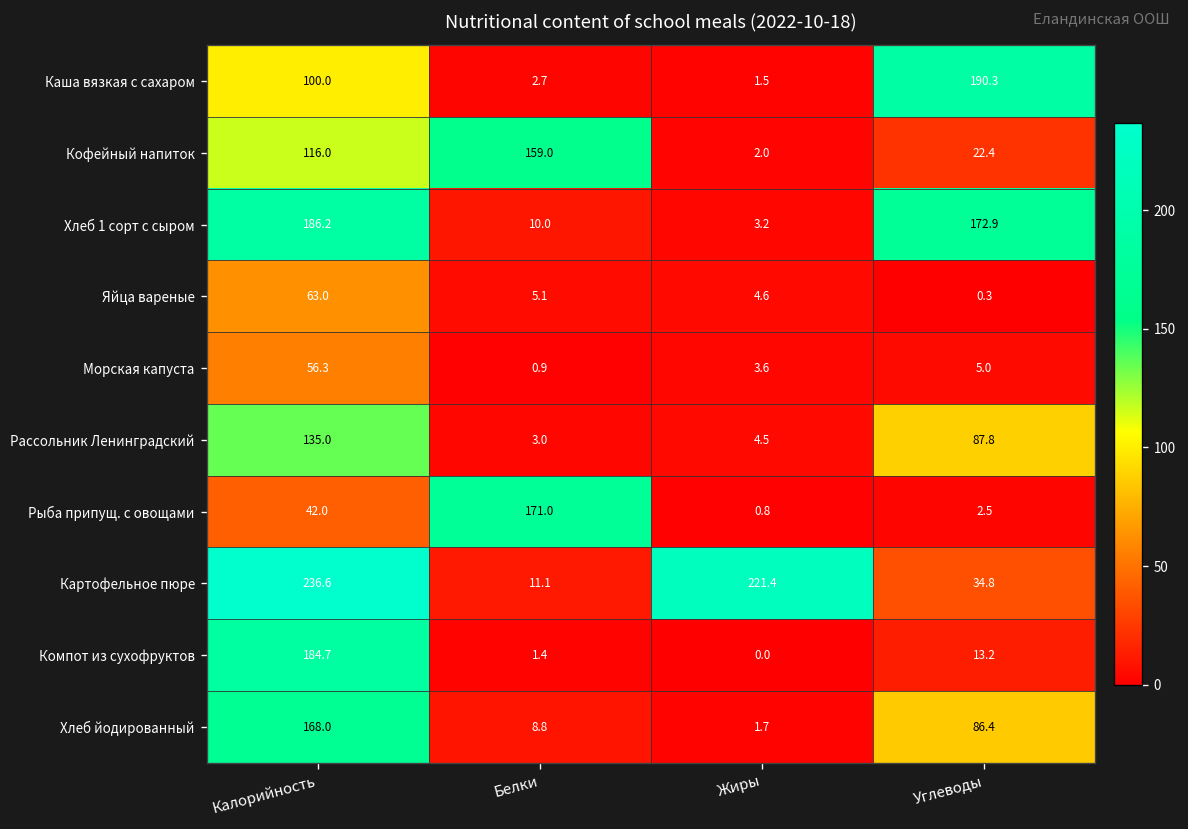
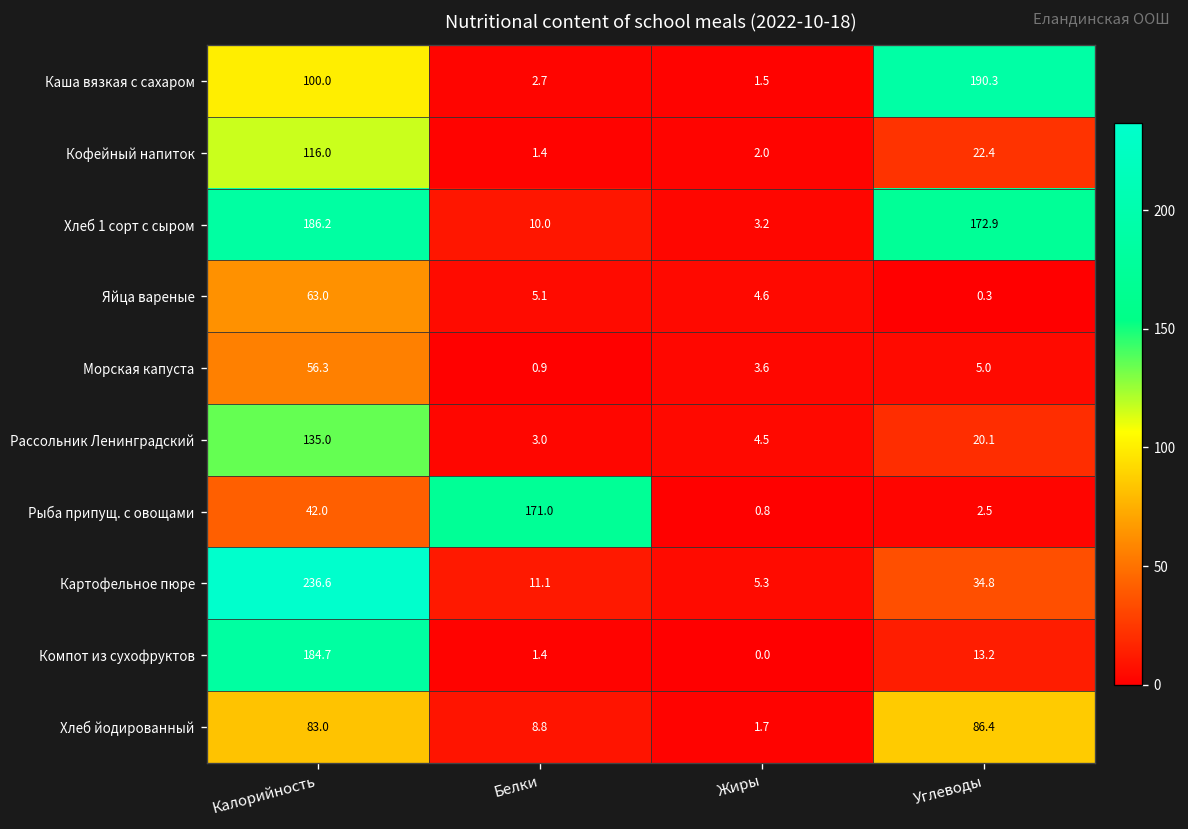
  {
    "Каша вязкая с сахаром": {
      "Калорийность": 100.0,
      "Белки": 2.7,
      "Жиры": 1.5,
      "Углеводы": 190.3
    },
    "Кофейный напиток": {
      "Калорийность": 116.0,
-     "Белки": 159.0,
+     "Белки": 1.4,
      "Жиры": 2.0,
      "Углеводы": 22.4
    },
    "Хлеб 1 сорт с сыром": {
      "Калорийность": 186.2,
      "Белки": 10.0,
      "Жиры": 3.2,
      "Углеводы": 172.9
    },
    "Яйца вареные": {
      "Калорийность": 63.0,
      "Белки": 5.1,
      "Жиры": 4.6,
      "Углеводы": 0.3
    },
    "Морская капуста": {
      "Калорийность": 56.3,
      "Белки": 0.9,
      "Жиры": 3.6,
      "Углеводы": 5.0
    },
    "Рассольник Ленинградский": {
      "Калорийность": 135.0,
      "Белки": 3.0,
      "Жиры": 4.5,
-     "Углеводы": 87.8
+     "Углеводы": 20.1
    },
    "Рыба припущ. с овощами": {
      "Калорийность": 42.0,
      "Белки": 171.0,
      "Жиры": 0.8,
      "Углеводы": 2.5
    },
    "Картофельное пюре": {
      "Калорийность": 236.6,
      "Белки": 11.1,
-     "Жиры": 221.4,
+     "Жиры": 5.3,
      "Углеводы": 34.8
    },
    "Компот из сухофруктов": {
      "Калорийность": 184.7,
      "Белки": 1.4,
      "Жиры": 0.0,
      "Углеводы": 13.2
    },
    "Хлеб йодированный": {
-     "Калорийность": 168.0,
+     "Калорийность": 83.0,
      "Белки": 8.8,
      "Жиры": 1.7,
      "Углеводы": 86.4
    }
  }
